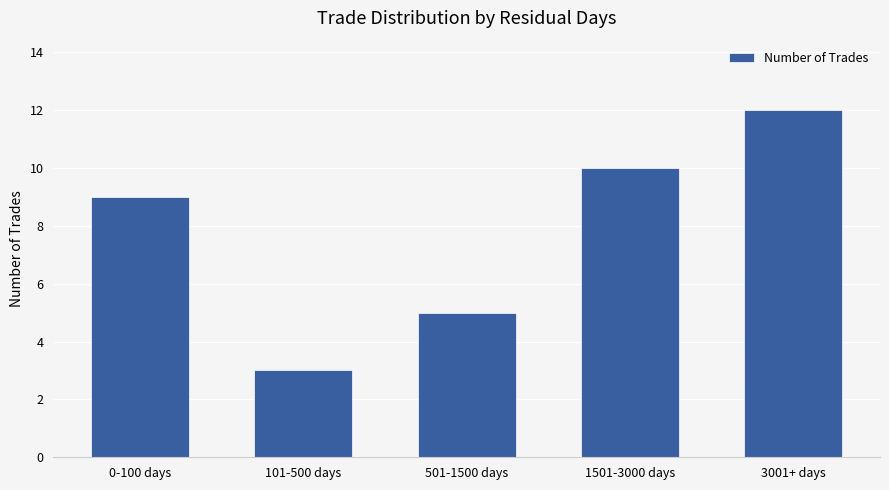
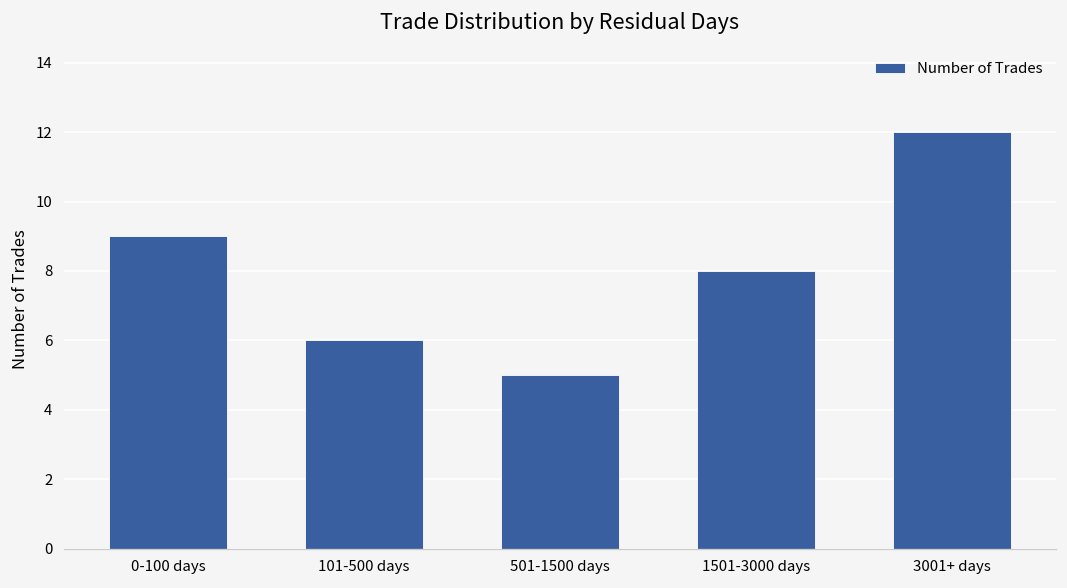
  {
    "0-100 days": 9,
-   "101-500 days": 3,
+   "101-500 days": 6,
    "501-1500 days": 5,
-   "1501-3000 days": 10,
+   "1501-3000 days": 8,
    "3001+ days": 12
  }
